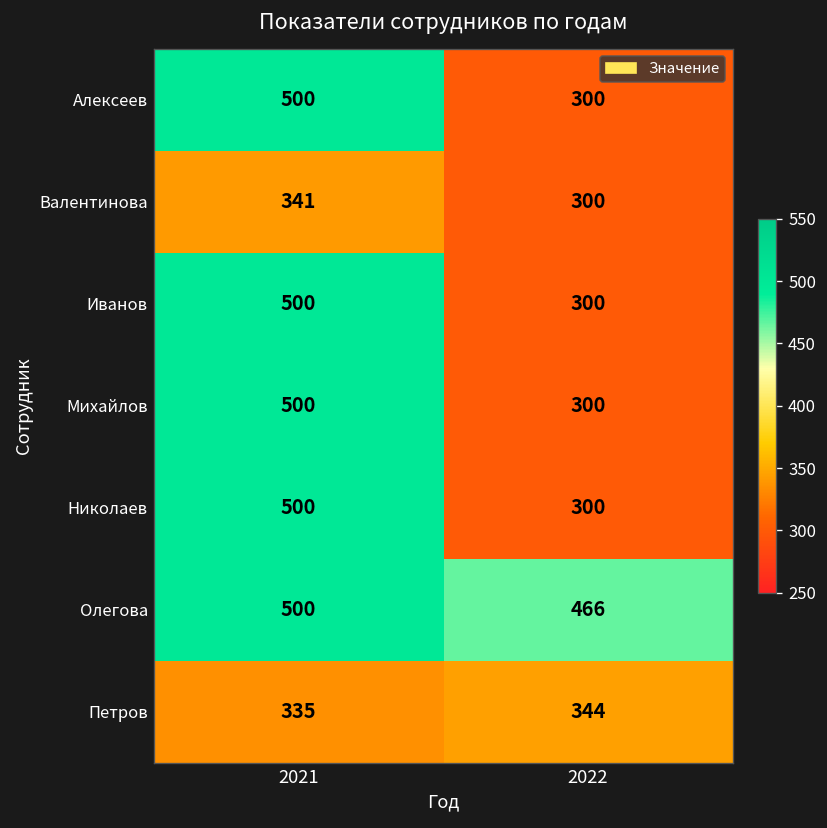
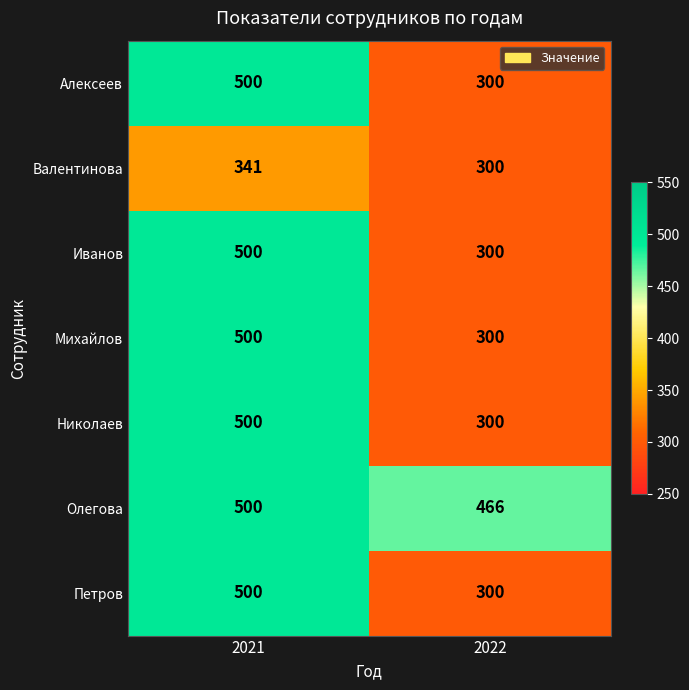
  {
    "Алексеев": {
      "2021": 500,
      "2022": 300
    },
    "Валентинова": {
      "2021": 341,
      "2022": 300
    },
    "Иванов": {
      "2021": 500,
      "2022": 300
    },
    "Михайлов": {
      "2021": 500,
      "2022": 300
    },
    "Николаев": {
      "2021": 500,
      "2022": 300
    },
    "Олегова": {
      "2021": 500,
      "2022": 466
    },
    "Петров": {
-     "2021": 335,
-     "2022": 344
+     "2021": 500,
+     "2022": 300
    }
  }
